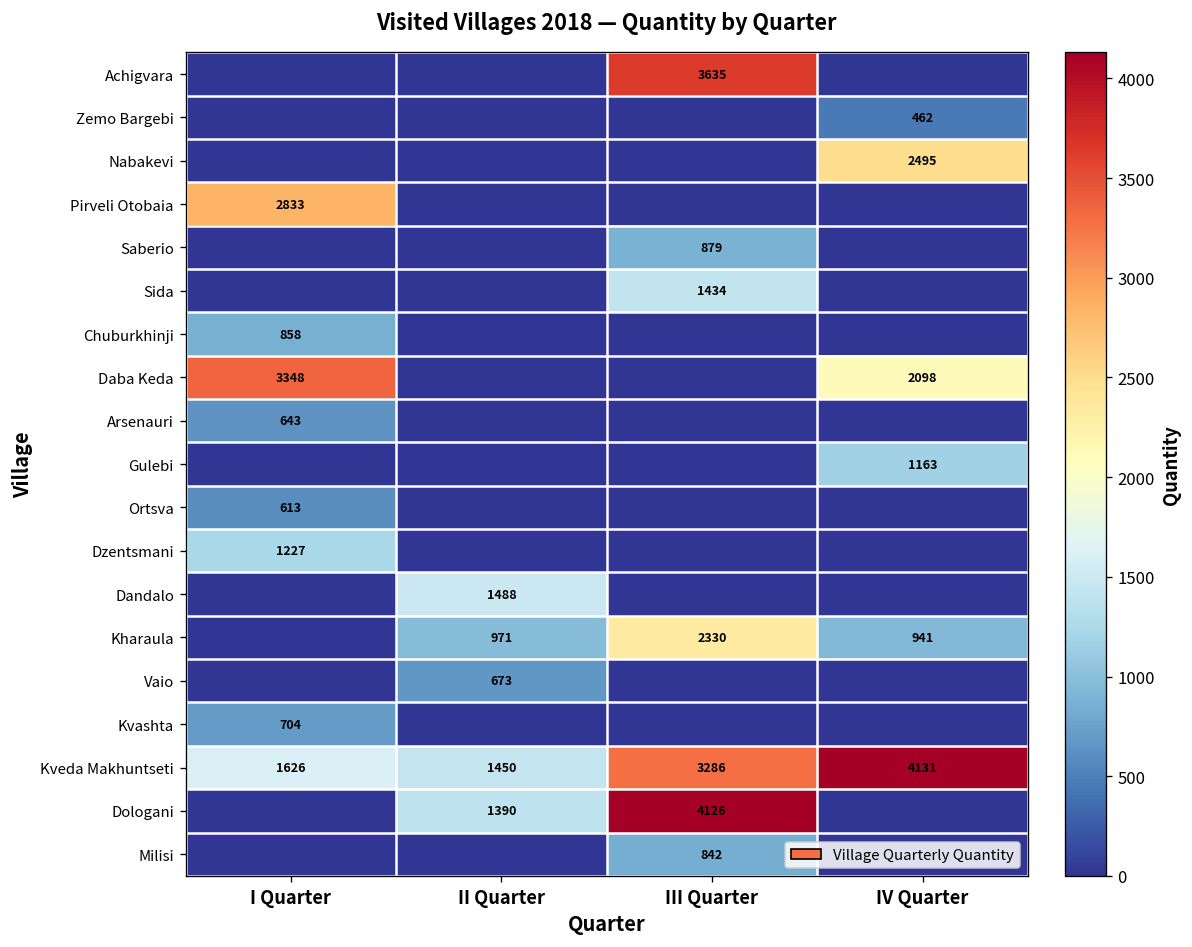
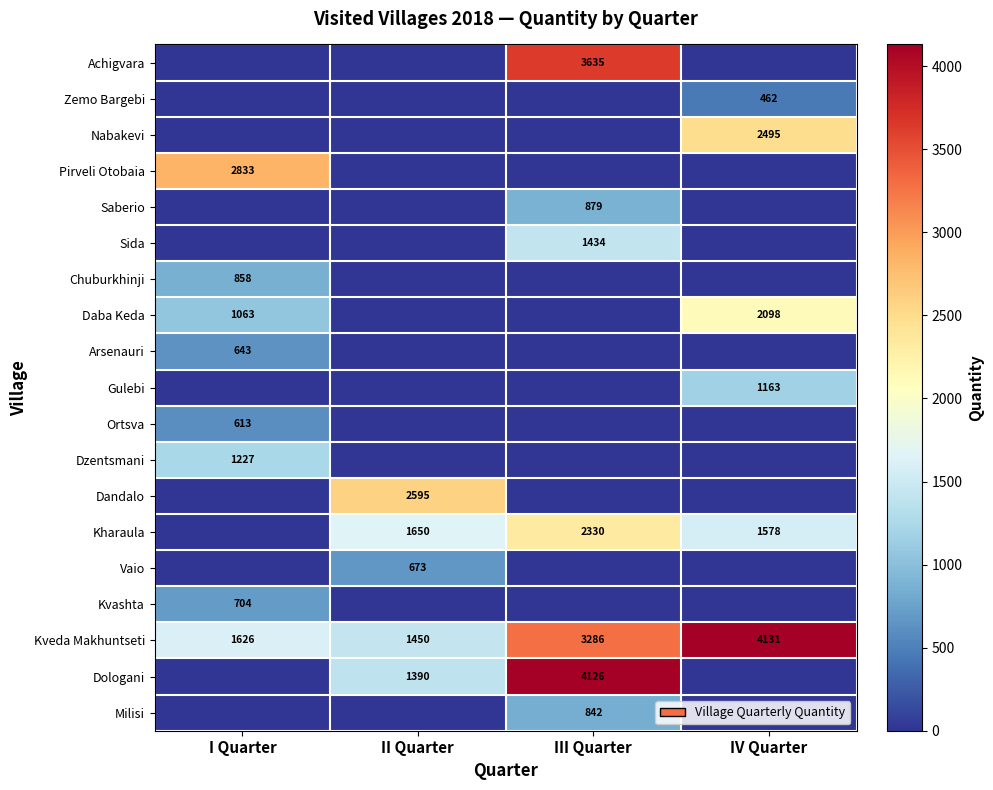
  {
    "Achigvara": {
      "III Quarter": 3635
    },
    "Zemo Bargebi": {
      "IV Quarter": 462
    },
    "Nabakevi": {
      "IV Quarter": 2495
    },
    "Pirveli Otobaia": {
      "I Quarter": 2833
    },
    "Saberio": {
      "III Quarter": 879
    },
    "Sida": {
      "III Quarter": 1434
    },
    "Chuburkhinji": {
      "I Quarter": 858
    },
    "Daba Keda": {
-     "I Quarter": 3348,
+     "I Quarter": 1063,
      "IV Quarter": 2098
    },
    "Arsenauri": {
      "I Quarter": 643
    },
    "Gulebi": {
      "IV Quarter": 1163
    },
    "Ortsva": {
      "I Quarter": 613
    },
    "Dzentsmani": {
      "I Quarter": 1227
    },
    "Dandalo": {
-     "II Quarter": 1488
+     "II Quarter": 2595
    },
    "Kharaula": {
-     "II Quarter": 971,
+     "II Quarter": 1650,
      "III Quarter": 2330,
-     "IV Quarter": 941
+     "IV Quarter": 1578
    },
    "Vaio": {
      "II Quarter": 673
    },
    "Kvashta": {
      "I Quarter": 704
    },
    "Kveda Makhuntseti": {
      "I Quarter": 1626,
      "II Quarter": 1450,
      "III Quarter": 3286,
      "IV Quarter": 4131
    },
    "Dologani": {
      "II Quarter": 1390,
      "III Quarter": 4126
    },
    "Milisi": {
      "III Quarter": 842
    }
  }
